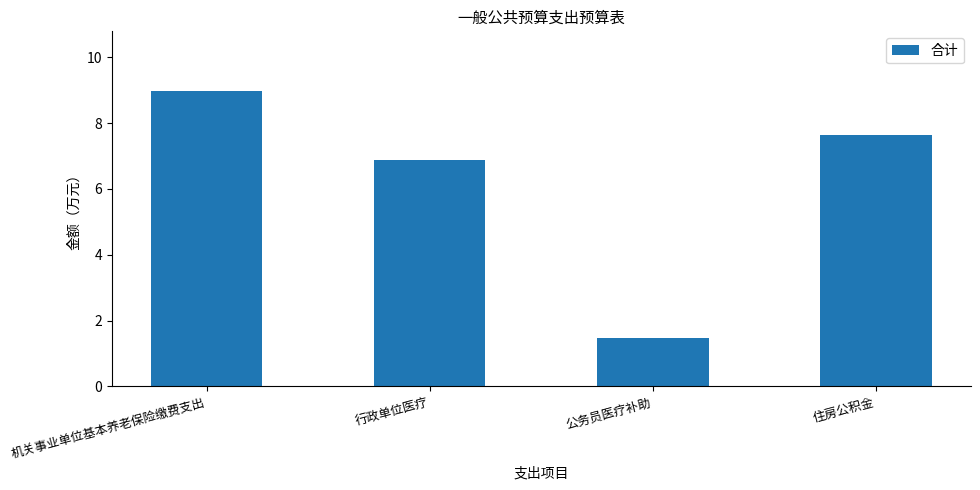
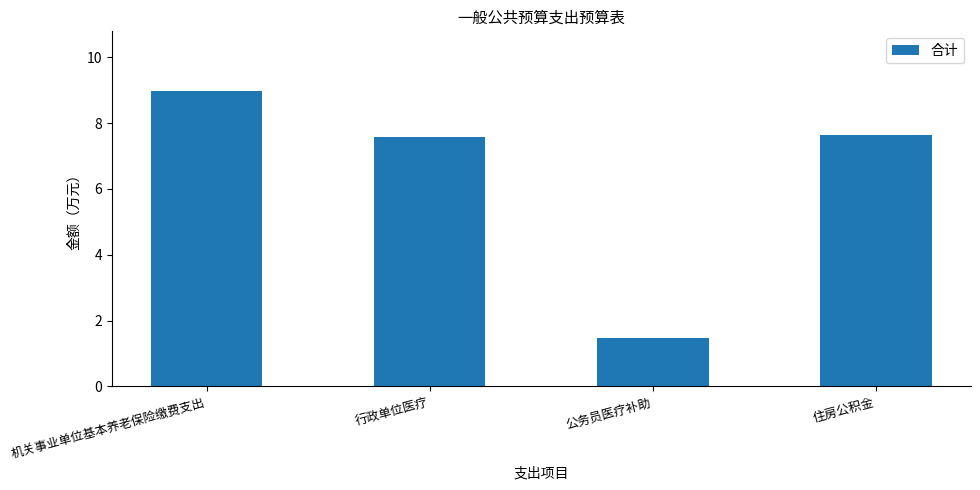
  {
    "机关事业单位基本养老保险缴费支出": 9.0,
-   "行政单位医疗": 6.9,
+   "行政单位医疗": 7.6,
    "公务员医疗补助": 1.5,
    "住房公积金": 7.6
  }
